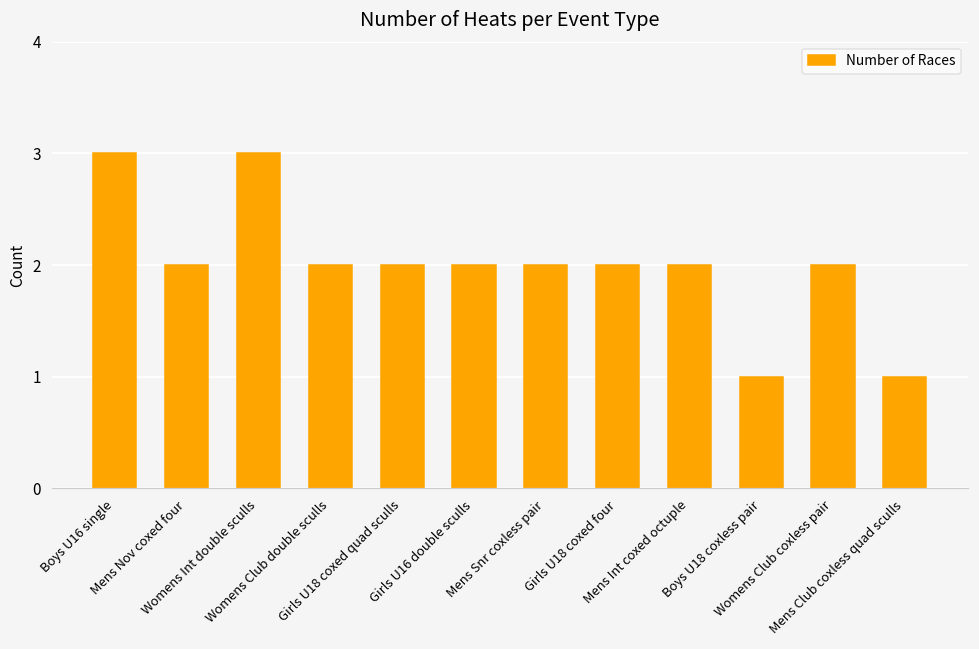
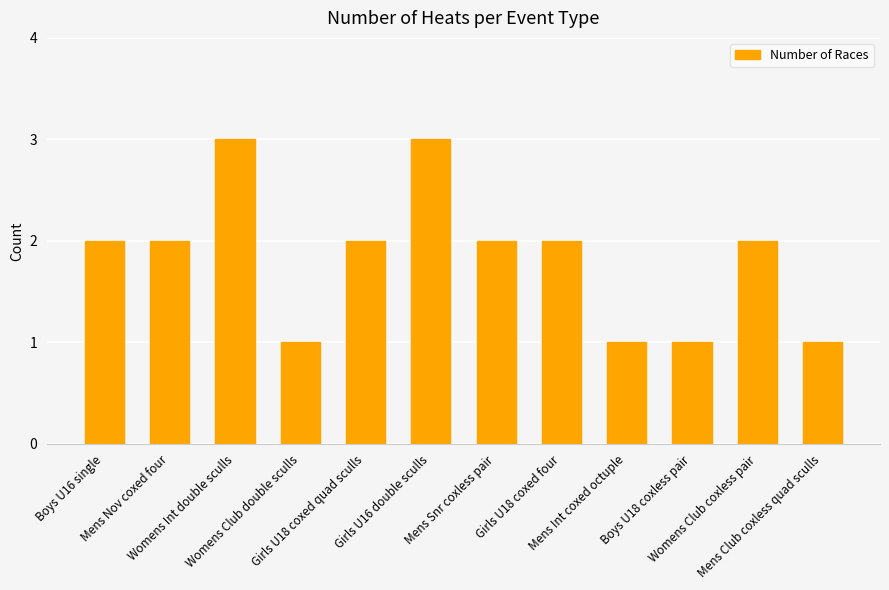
  {
-   "Boys U16 single": 3,
+   "Boys U16 single": 2,
    "Mens Nov coxed four": 2,
    "Womens Int double sculls": 3,
-   "Womens Club double sculls": 2,
+   "Womens Club double sculls": 1,
    "Girls U18 coxed quad sculls": 2,
-   "Girls U16 double sculls": 2,
+   "Girls U16 double sculls": 3,
    "Mens Snr coxless pair": 2,
    "Girls U18 coxed four": 2,
-   "Mens Int coxed octuple": 2,
+   "Mens Int coxed octuple": 1,
    "Boys U18 coxless pair": 1,
    "Womens Club coxless pair": 2,
    "Mens Club coxless quad sculls": 1
  }
